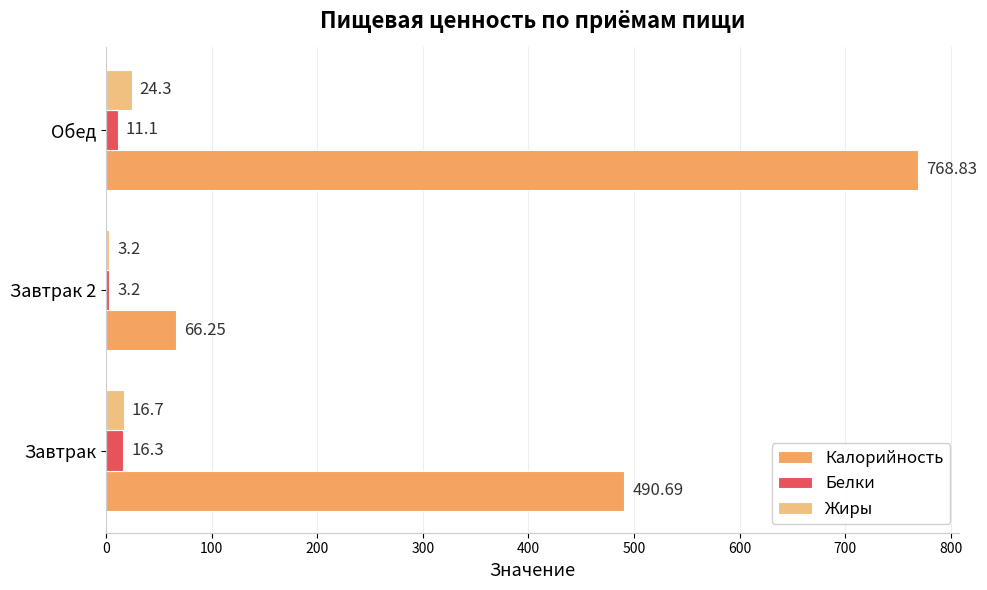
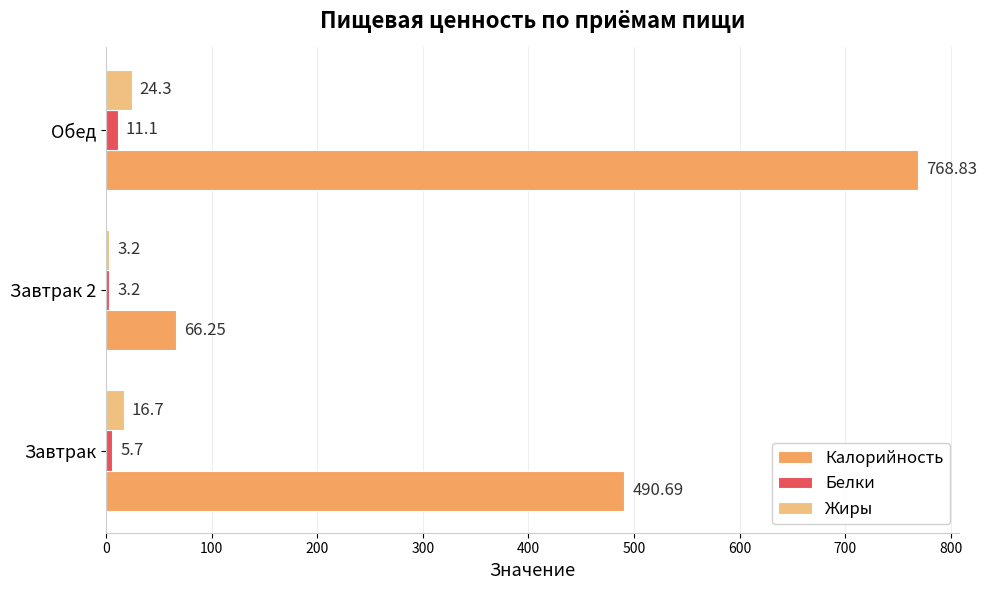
  {
    "Белки": {
      "Обед": 11.1,
      "Завтрак 2": 3.2,
-     "Завтрак": 16.3
+     "Завтрак": 5.7
    }
  }
